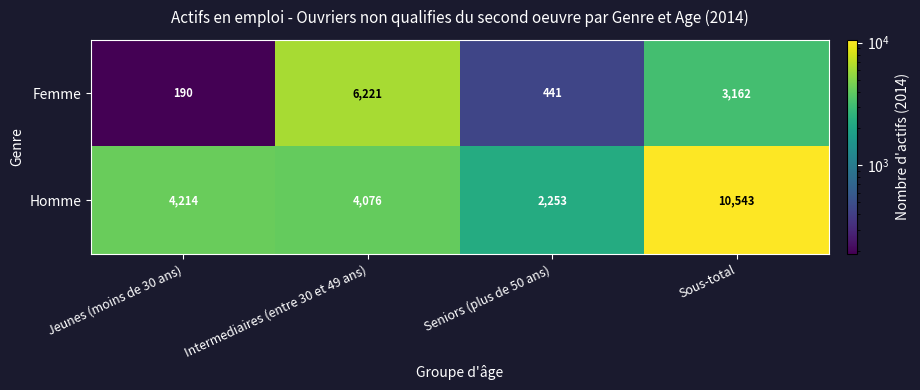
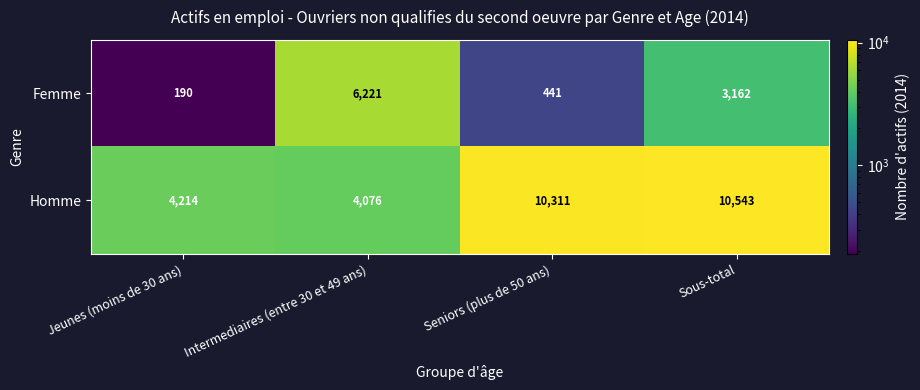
  {
    "Femme": {
      "Jeunes (moins de 30 ans)": "190",
      "Intermediaires (entre 30 et 49 ans)": "6,221",
      "Seniors (plus de 50 ans)": "441",
      "Sous-total": "3,162"
    },
    "Homme": {
      "Jeunes (moins de 30 ans)": "4,214",
      "Intermediaires (entre 30 et 49 ans)": "4,076",
-     "Seniors (plus de 50 ans)": "2,253",
+     "Seniors (plus de 50 ans)": "10,311",
      "Sous-total": "10,543"
    }
  }
